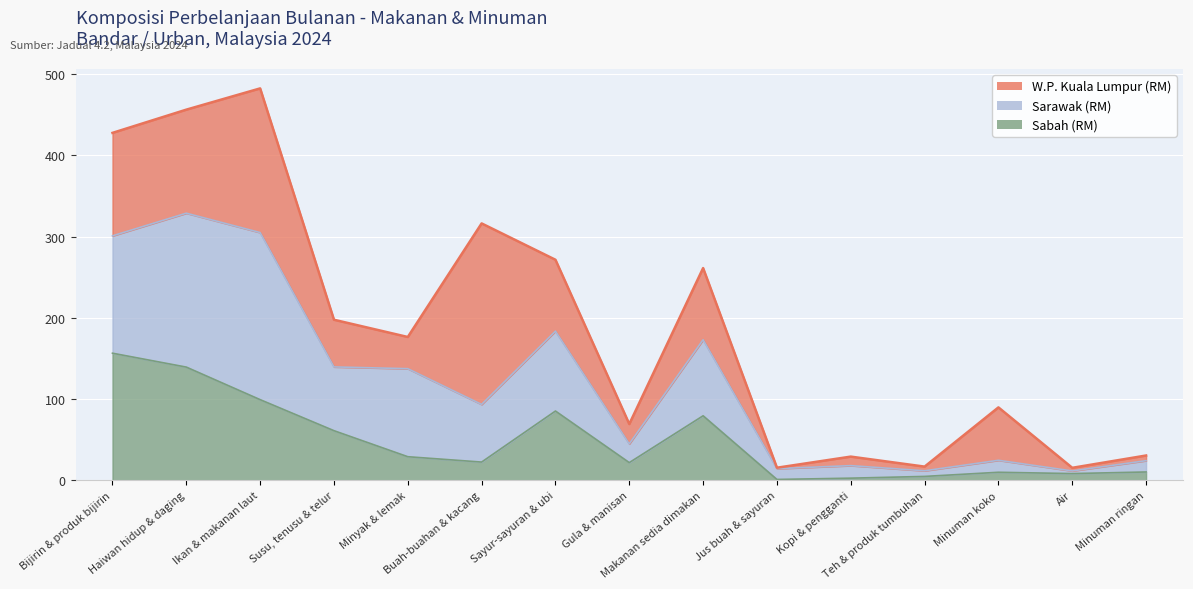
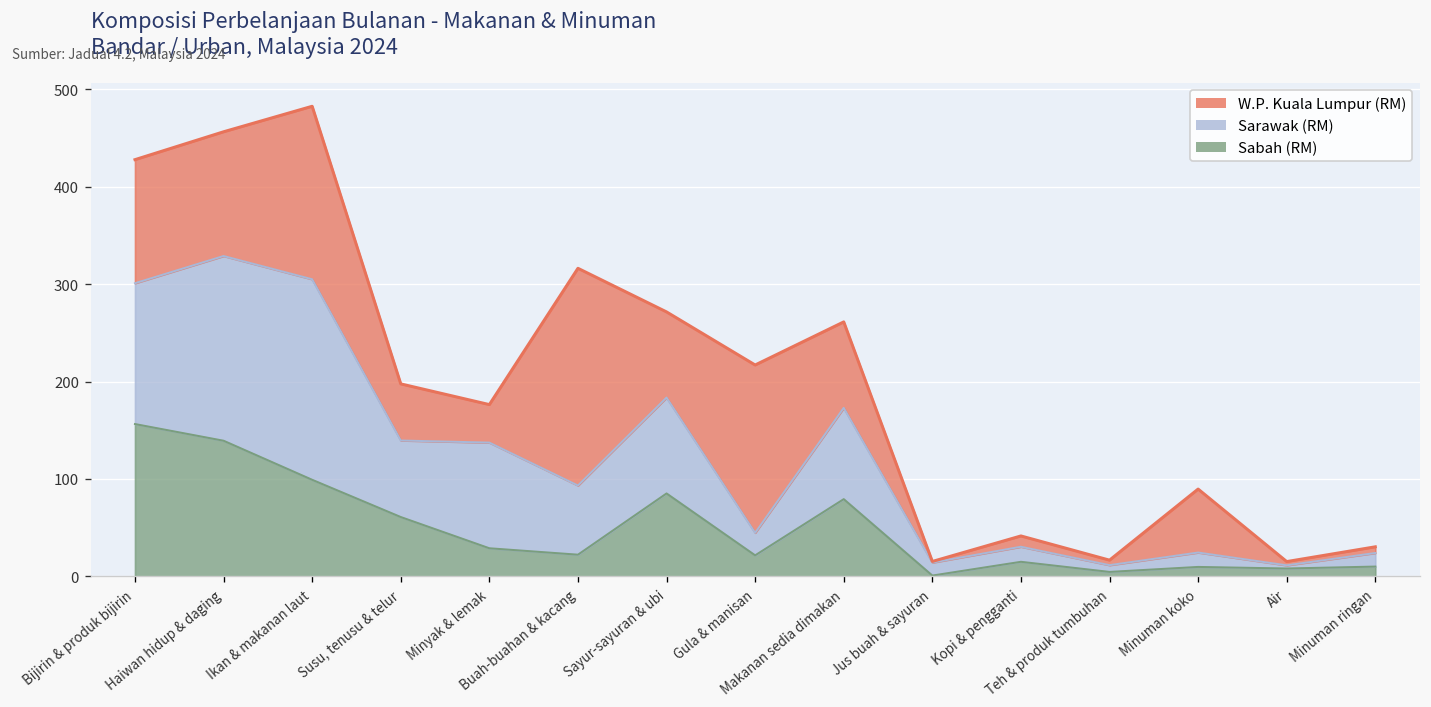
  {
    "Sabah (RM)": {
      "Bijirin & produk bijirin": 160,
      "Haiwan hidup & daging": 140,
      "Ikan & makanan laut": 100,
      "Susu, tenusu & telur": 60,
      "Minyak & lemak": 30,
      "Buah-buahan & kacang": 20,
      "Sayur-sayuran & ubi": 90,
      "Gula & manisan": 20,
      "Makanan sedia dimakan": 80,
      "Jus buah & sayuran": 0,
-     "Kopi & pengganti": 0,
+     "Kopi & pengganti": 20,
      "Teh & produk tumbuhan": 0,
      "Minuman koko": 10,
      "Air": 10,
      "Minuman ringan": 10
    },
    "Sarawak (RM)": {
      "Bijirin & produk bijirin": 140,
      "Haiwan hidup & daging": 190,
      "Ikan & makanan laut": 210,
      "Susu, tenusu & telur": 80,
      "Minyak & lemak": 110,
      "Buah-buahan & kacang": 70,
      "Sayur-sayuran & ubi": 100,
      "Gula & manisan": 20,
      "Makanan sedia dimakan": 90,
      "Kopi & pengganti": 20,
      "Teh & produk tumbuhan": 10,
      "Minuman koko": 10,
      "Air": 0,
      "Minuman ringan": 10
    },
    "W.P. Kuala Lumpur (RM)": {
      "Bijirin & produk bijirin": 130,
      "Haiwan hidup & daging": 130,
      "Ikan & makanan laut": 180,
      "Susu, tenusu & telur": 60,
      "Minyak & lemak": 40,
      "Buah-buahan & kacang": 220,
      "Sayur-sayuran & ubi": 90,
-     "Gula & manisan": 20,
+     "Gula & manisan": 170,
      "Makanan sedia dimakan": 90,
      "Kopi & pengganti": 10,
      "Teh & produk tumbuhan": 10,
      "Minuman koko": 70,
      "Air": 0,
      "Minuman ringan": 10
    }
  }
